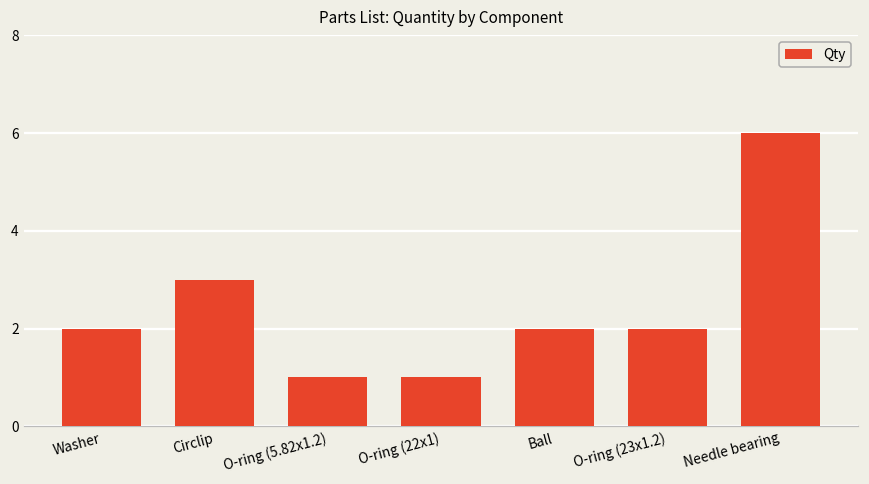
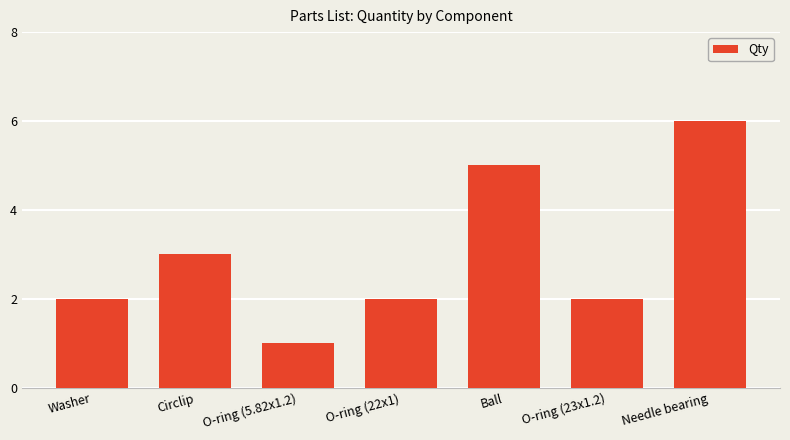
  {
    "Washer": 2,
    "Circlip": 3,
    "O-ring (5.82x1.2)": 1,
-   "O-ring (22x1)": 1,
-   "Ball": 2,
+   "O-ring (22x1)": 2,
+   "Ball": 5,
    "O-ring (23x1.2)": 2,
    "Needle bearing": 6
  }
